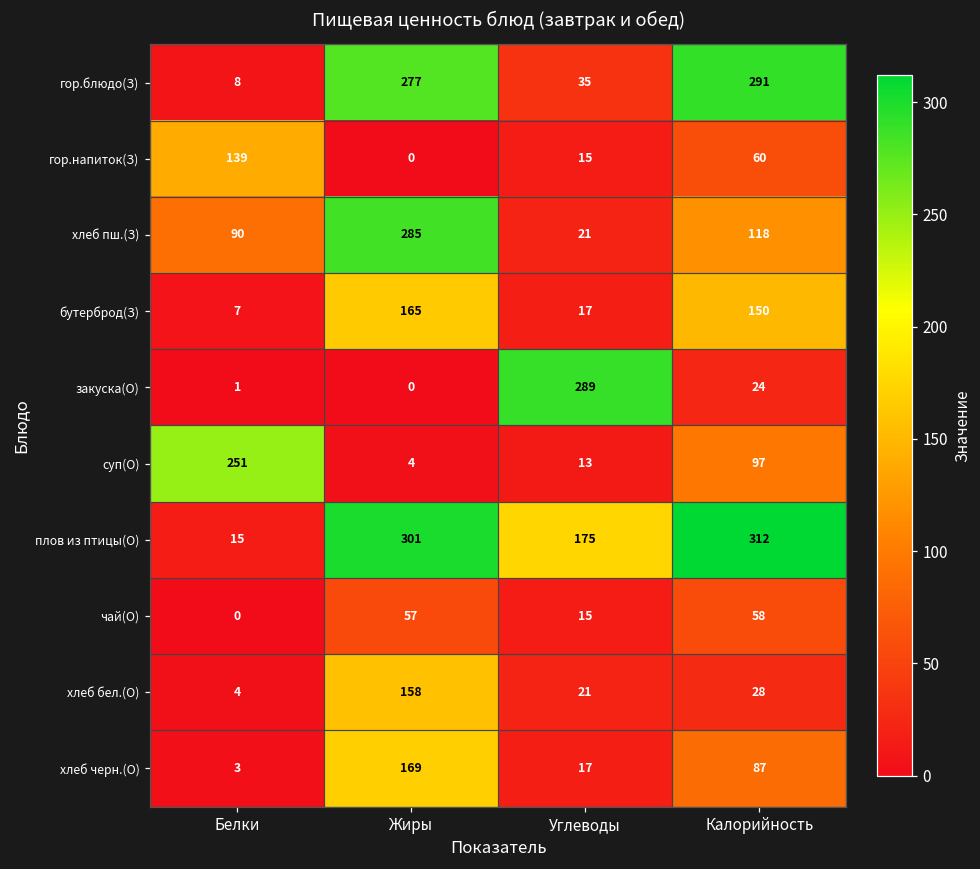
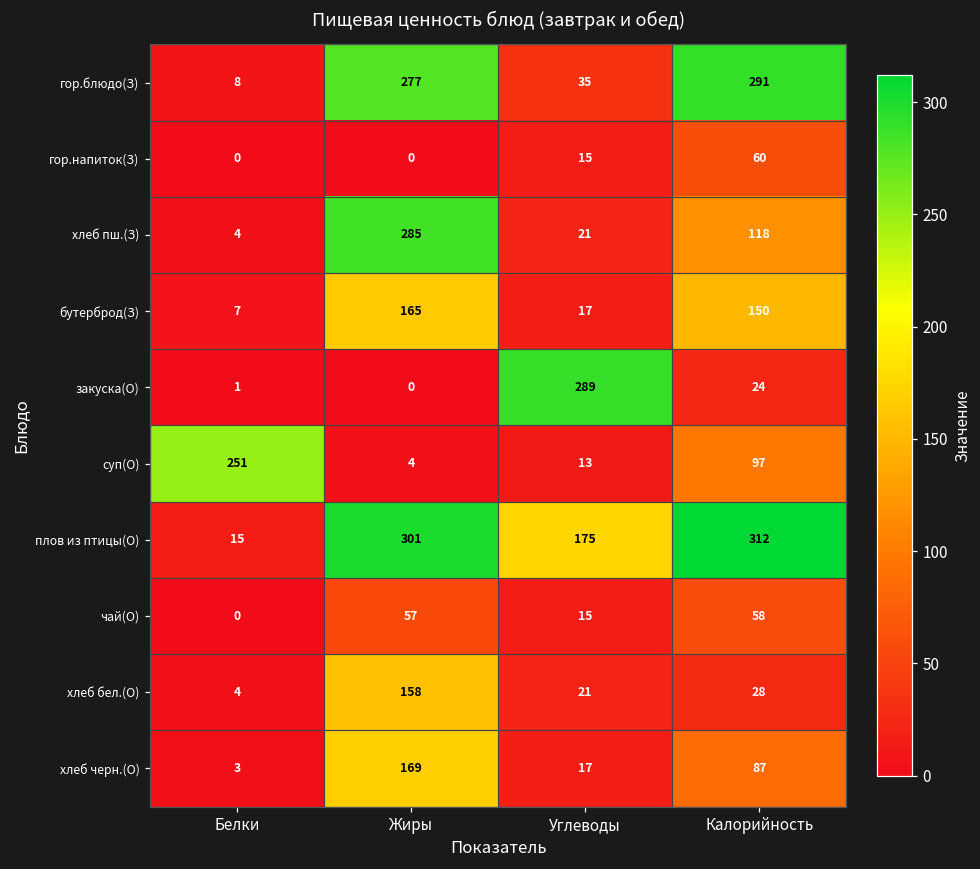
  {
    "гор.блюдо(З)": {
      "Белки": 8,
      "Жиры": 277,
      "Углеводы": 35,
      "Калорийность": 291
    },
    "гор.напиток(З)": {
-     "Белки": 139,
+     "Белки": 0,
      "Жиры": 0,
      "Углеводы": 15,
      "Калорийность": 60
    },
    "хлеб пш.(З)": {
-     "Белки": 90,
+     "Белки": 4,
      "Жиры": 285,
      "Углеводы": 21,
      "Калорийность": 118
    },
    "бутерброд(З)": {
      "Белки": 7,
      "Жиры": 165,
      "Углеводы": 17,
      "Калорийность": 150
    },
    "закуска(О)": {
      "Белки": 1,
      "Жиры": 0,
      "Углеводы": 289,
      "Калорийность": 24
    },
    "суп(О)": {
      "Белки": 251,
      "Жиры": 4,
      "Углеводы": 13,
      "Калорийность": 97
    },
    "плов из птицы(О)": {
      "Белки": 15,
      "Жиры": 301,
      "Углеводы": 175,
      "Калорийность": 312
    },
    "чай(О)": {
      "Белки": 0,
      "Жиры": 57,
      "Углеводы": 15,
      "Калорийность": 58
    },
    "хлеб бел.(О)": {
      "Белки": 4,
      "Жиры": 158,
      "Углеводы": 21,
      "Калорийность": 28
    },
    "хлеб черн.(О)": {
      "Белки": 3,
      "Жиры": 169,
      "Углеводы": 17,
      "Калорийность": 87
    }
  }
